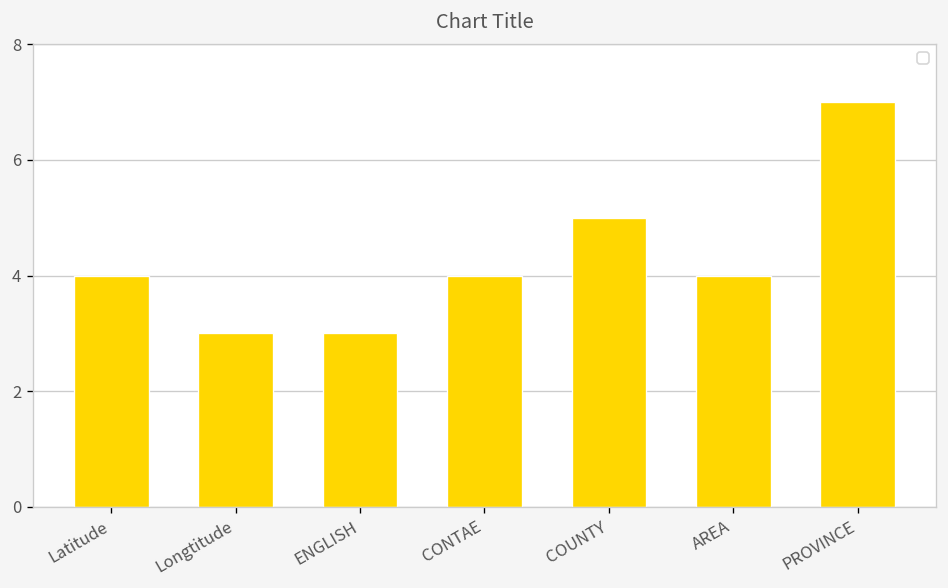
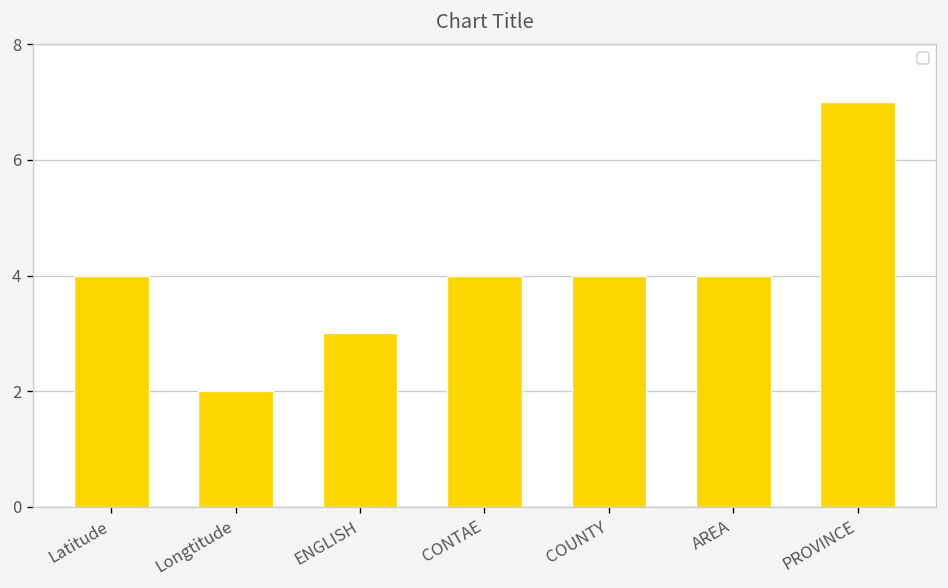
  {
    "Latitude": 4,
-   "Longtitude": 3,
+   "Longtitude": 2,
    "ENGLISH": 3,
    "CONTAE": 4,
-   "COUNTY": 5,
+   "COUNTY": 4,
    "AREA": 4,
    "PROVINCE": 7
  }
